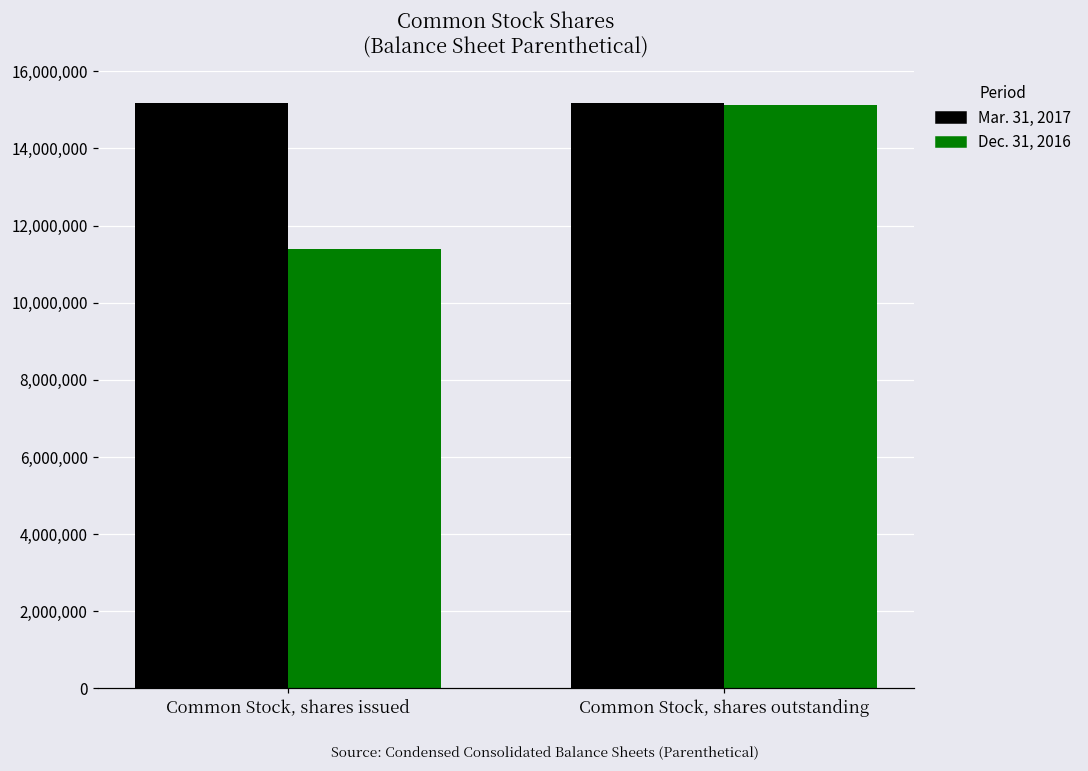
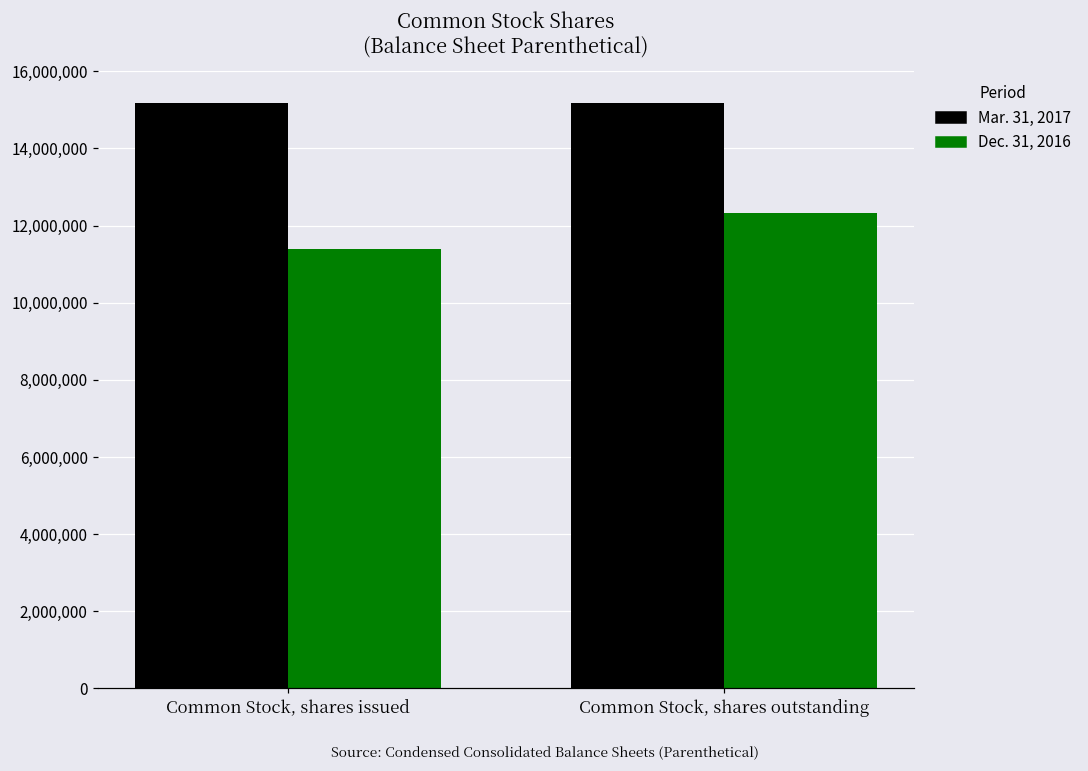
  {
    "Mar. 31, 2017": {
      "Common Stock, shares issued": "15,200,000",
      "Common Stock, shares outstanding": "15,200,000"
    },
    "Dec. 31, 2016": {
      "Common Stock, shares issued": "11,400,000",
-     "Common Stock, shares outstanding": "15,100,000"
+     "Common Stock, shares outstanding": "12,300,000"
    }
  }
